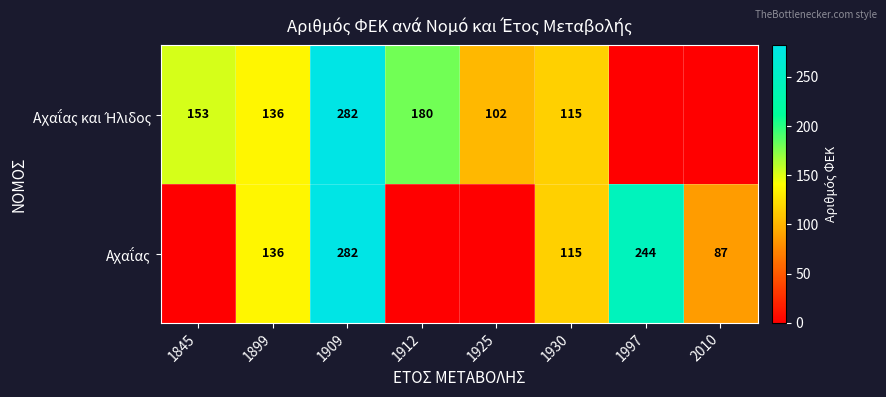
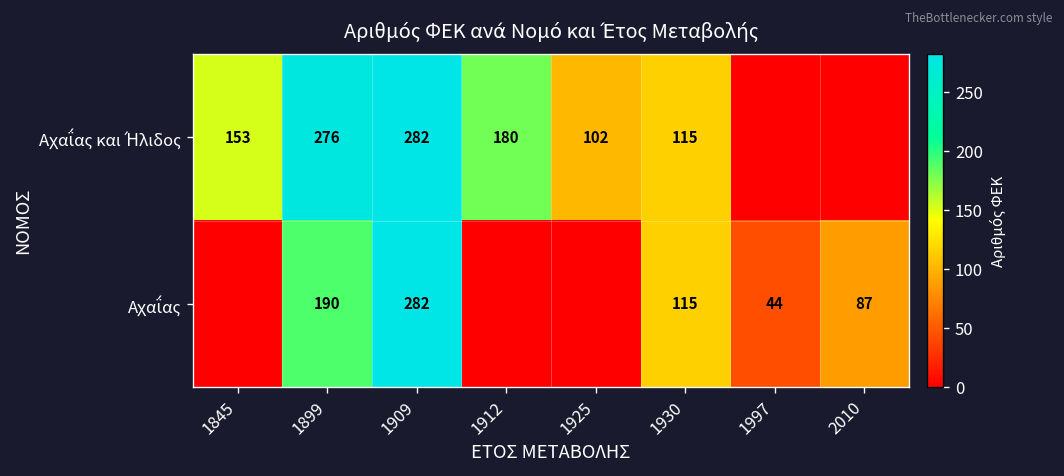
  {
    "Αχαΐας και Ήλιδος": {
      "1845": 153,
-     "1899": 136,
+     "1899": 276,
      "1909": 282,
      "1912": 180,
      "1925": 102,
      "1930": 115
    },
    "Αχαΐας": {
-     "1899": 136,
+     "1899": 190,
      "1909": 282,
      "1930": 115,
-     "1997": 244,
+     "1997": 44,
      "2010": 87
    }
  }
